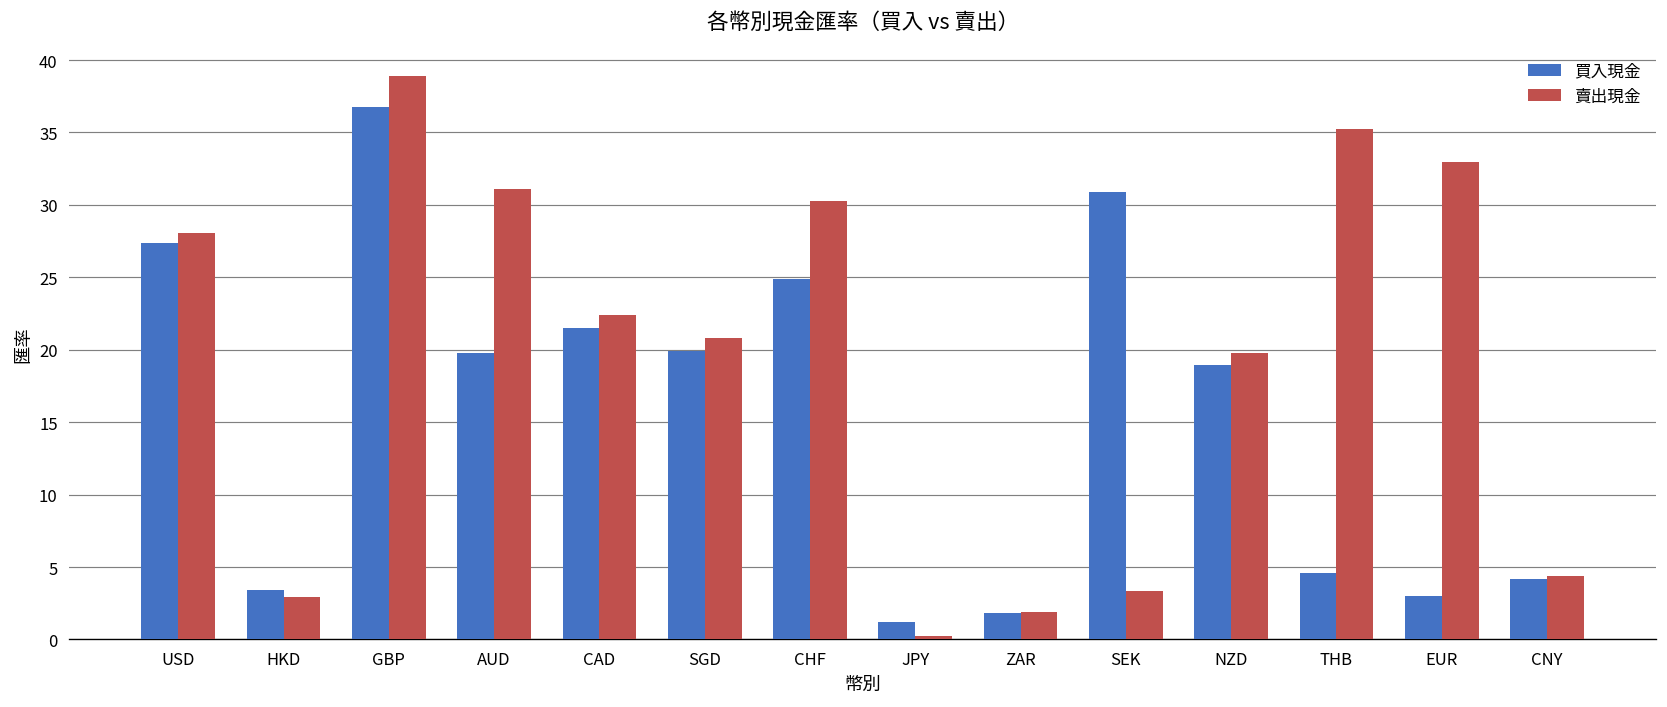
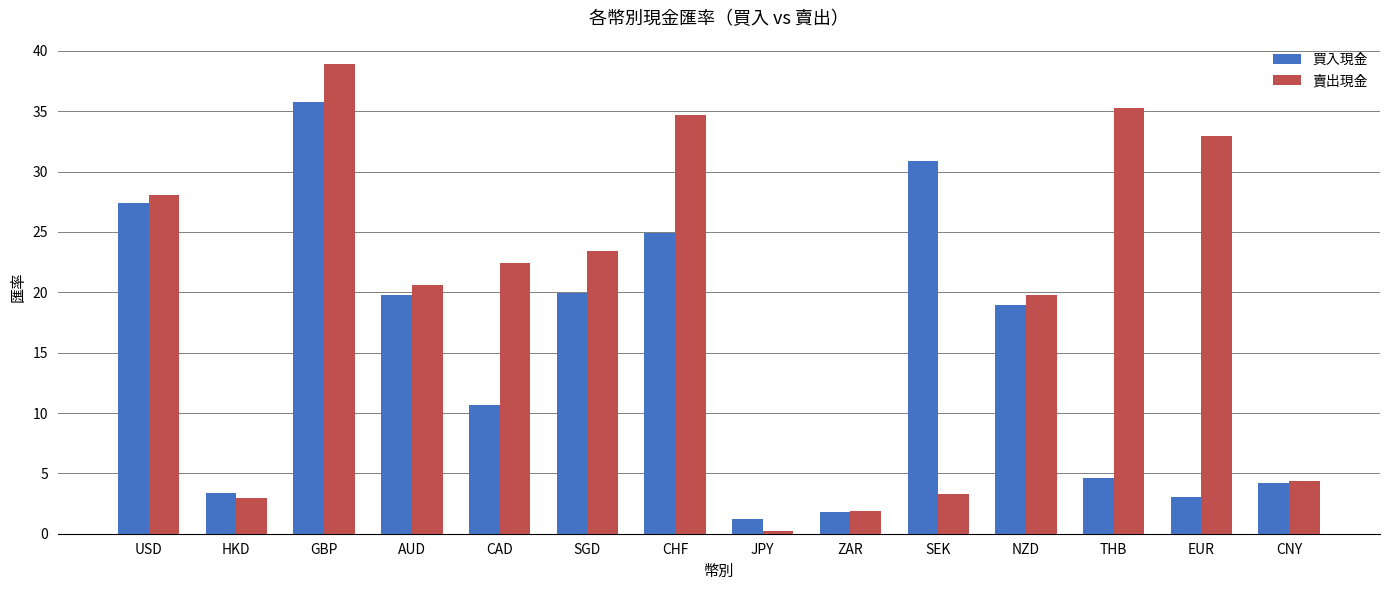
  {
    "買入現金": {
      "USD": 27.4,
      "HKD": 3.4,
-     "GBP": 36.8,
+     "GBP": 35.8,
      "AUD": 19.8,
-     "CAD": 21.5,
+     "CAD": 10.7,
      "SGD": 19.9,
      "CHF": 24.9,
      "JPY": 1.2,
      "ZAR": 1.8,
      "SEK": 30.9,
      "NZD": 18.9,
      "THB": 4.6,
      "EUR": 3.0,
      "CNY": 4.2
    },
    "賣出現金": {
      "USD": 28.0,
      "HKD": 2.9,
      "GBP": 38.9,
-     "AUD": 31.1,
+     "AUD": 20.6,
      "CAD": 22.4,
-     "SGD": 20.8,
-     "CHF": 30.3,
+     "SGD": 23.4,
+     "CHF": 34.7,
      "JPY": 0.3,
      "ZAR": 1.9,
      "SEK": 3.3,
      "NZD": 19.8,
      "THB": 35.2,
      "EUR": 33.0,
      "CNY": 4.4
    }
  }
